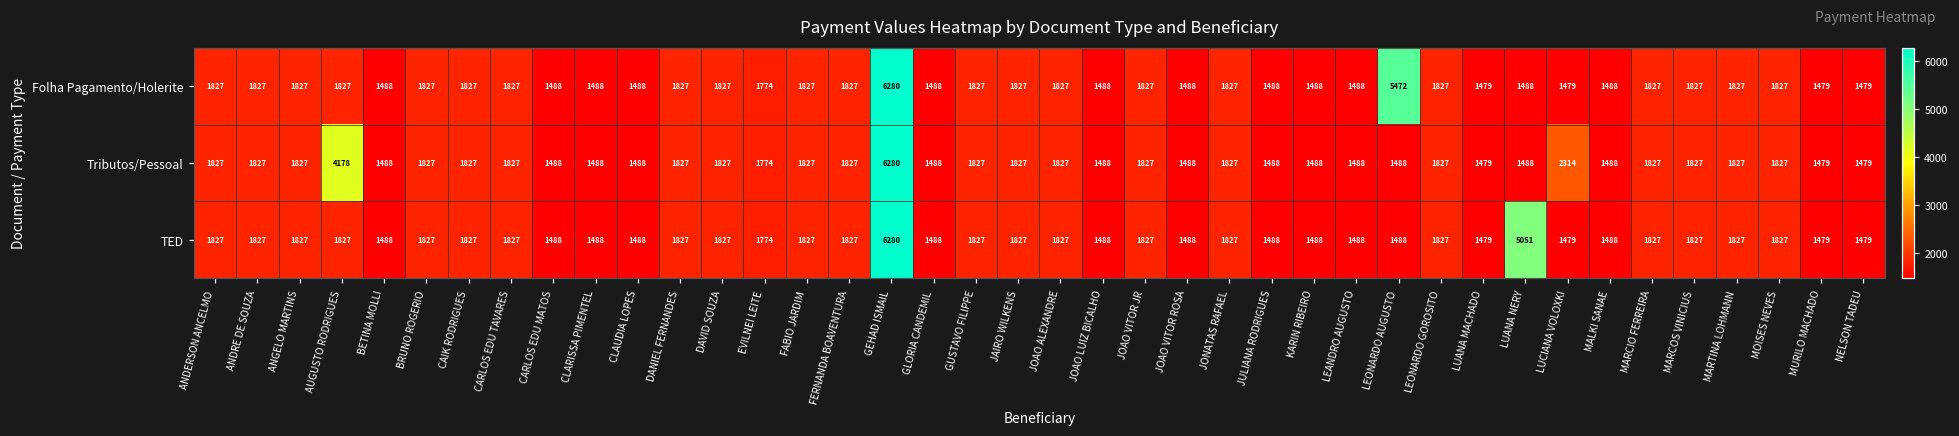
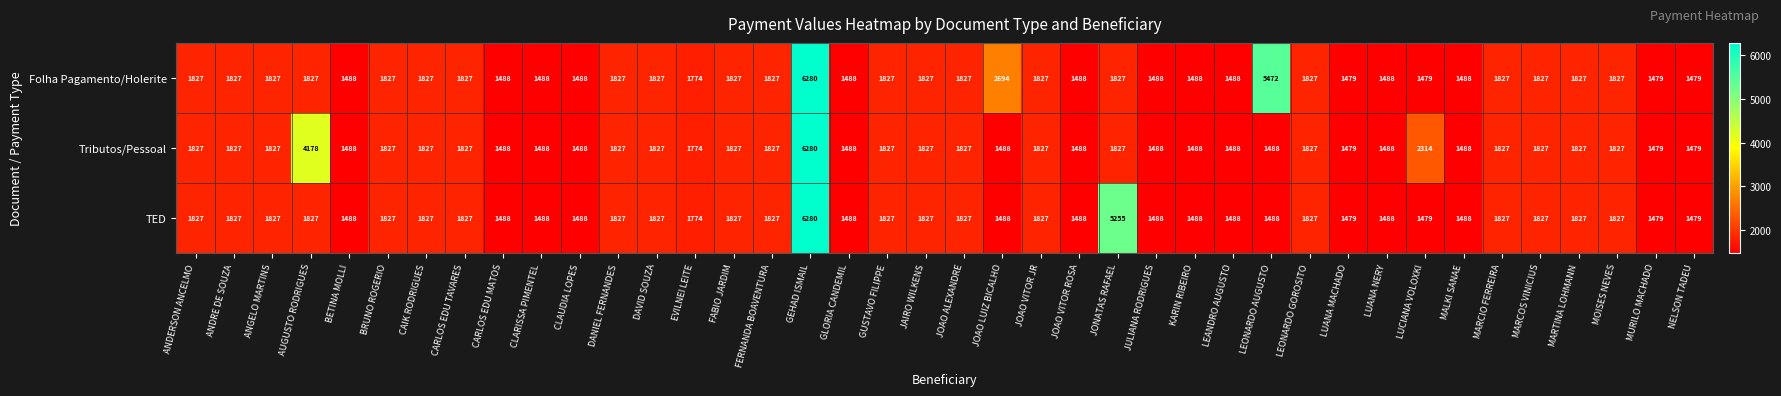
  {
    "Folha Pagamento/Holerite": {
      "ANDERSON ANCELMO": 1827,
      "ANDRE DE SOUZA": 1827,
      "ANGELO MARTINS": 1827,
      "AUGUSTO RODRIGUES": 1827,
      "BETINA MOLLI": 1488,
      "BRUNO ROGERIO": 1827,
      "CAIK RODRIGUES": 1827,
      "CARLOS EDU TAVARES": 1827,
      "CARLOS EDU MATOS": 1488,
      "CLARISSA PIMENTEL": 1488,
      "CLAUDIA LOPES": 1488,
      "DANIEL FERNANDES": 1827,
      "DAVID SOUZA": 1827,
      "EVILNEI LEITE": 1774,
      "FABIO JARDIM": 1827,
      "FERNANDA BOAVENTURA": 1827,
      "GEHAD ISMAIL": 6280,
      "GLORIA CANDEMIL": 1488,
      "GUSTAVO FILIPPE": 1827,
      "JAIRO WILKENS": 1827,
      "JOAO ALEXANDRE": 1827,
-     "JOAO LUIZ BICALHO": 1488,
+     "JOAO LUIZ BICALHO": 2694,
      "JOAO VITOR JR": 1827,
      "JOAO VITOR ROSA": 1488,
      "JONATAS RAFAEL": 1827,
      "JULIANA RODRIGUES": 1488,
      "KARIN RIBEIRO": 1488,
      "LEANDRO AUGUSTO": 1488,
      "LEONARDO AUGUSTO": 5472,
      "LEONARDO GOROSITO": 1827,
      "LUANA MACHADO": 1479,
      "LUANA NERY": 1488,
      "LUCIANA VOLOXKI": 1479,
      "MALKI SANAE": 1488,
      "MARCIO FERREIRA": 1827,
      "MARCOS VINICIUS": 1827,
      "MARTINA LOHMANN": 1827,
      "MOISES NEVES": 1827,
      "MURILO MACHADO": 1479,
      "NELSON TADEU": 1479
    },
    "Tributos/Pessoal": {
      "ANDERSON ANCELMO": 1827,
      "ANDRE DE SOUZA": 1827,
      "ANGELO MARTINS": 1827,
      "AUGUSTO RODRIGUES": 4178,
      "BETINA MOLLI": 1488,
      "BRUNO ROGERIO": 1827,
      "CAIK RODRIGUES": 1827,
      "CARLOS EDU TAVARES": 1827,
      "CARLOS EDU MATOS": 1488,
      "CLARISSA PIMENTEL": 1488,
      "CLAUDIA LOPES": 1488,
      "DANIEL FERNANDES": 1827,
      "DAVID SOUZA": 1827,
      "EVILNEI LEITE": 1774,
      "FABIO JARDIM": 1827,
      "FERNANDA BOAVENTURA": 1827,
      "GEHAD ISMAIL": 6280,
      "GLORIA CANDEMIL": 1488,
      "GUSTAVO FILIPPE": 1827,
      "JAIRO WILKENS": 1827,
      "JOAO ALEXANDRE": 1827,
      "JOAO LUIZ BICALHO": 1488,
      "JOAO VITOR JR": 1827,
      "JOAO VITOR ROSA": 1488,
      "JONATAS RAFAEL": 1827,
      "JULIANA RODRIGUES": 1488,
      "KARIN RIBEIRO": 1488,
      "LEANDRO AUGUSTO": 1488,
      "LEONARDO AUGUSTO": 1488,
      "LEONARDO GOROSITO": 1827,
      "LUANA MACHADO": 1479,
      "LUANA NERY": 1488,
      "LUCIANA VOLOXKI": 2314,
      "MALKI SANAE": 1488,
      "MARCIO FERREIRA": 1827,
      "MARCOS VINICIUS": 1827,
      "MARTINA LOHMANN": 1827,
      "MOISES NEVES": 1827,
      "MURILO MACHADO": 1479,
      "NELSON TADEU": 1479
    },
    "TED": {
      "ANDERSON ANCELMO": 1827,
      "ANDRE DE SOUZA": 1827,
      "ANGELO MARTINS": 1827,
      "AUGUSTO RODRIGUES": 1827,
      "BETINA MOLLI": 1488,
      "BRUNO ROGERIO": 1827,
      "CAIK RODRIGUES": 1827,
      "CARLOS EDU TAVARES": 1827,
      "CARLOS EDU MATOS": 1488,
      "CLARISSA PIMENTEL": 1488,
      "CLAUDIA LOPES": 1488,
      "DANIEL FERNANDES": 1827,
      "DAVID SOUZA": 1827,
      "EVILNEI LEITE": 1774,
      "FABIO JARDIM": 1827,
      "FERNANDA BOAVENTURA": 1827,
      "GEHAD ISMAIL": 6280,
      "GLORIA CANDEMIL": 1488,
      "GUSTAVO FILIPPE": 1827,
      "JAIRO WILKENS": 1827,
      "JOAO ALEXANDRE": 1827,
      "JOAO LUIZ BICALHO": 1488,
      "JOAO VITOR JR": 1827,
      "JOAO VITOR ROSA": 1488,
-     "JONATAS RAFAEL": 1827,
+     "JONATAS RAFAEL": 5255,
      "JULIANA RODRIGUES": 1488,
      "KARIN RIBEIRO": 1488,
      "LEANDRO AUGUSTO": 1488,
      "LEONARDO AUGUSTO": 1488,
      "LEONARDO GOROSITO": 1827,
      "LUANA MACHADO": 1479,
-     "LUANA NERY": 5051,
+     "LUANA NERY": 1488,
      "LUCIANA VOLOXKI": 1479,
      "MALKI SANAE": 1488,
      "MARCIO FERREIRA": 1827,
      "MARCOS VINICIUS": 1827,
      "MARTINA LOHMANN": 1827,
      "MOISES NEVES": 1827,
      "MURILO MACHADO": 1479,
      "NELSON TADEU": 1479
    }
  }
